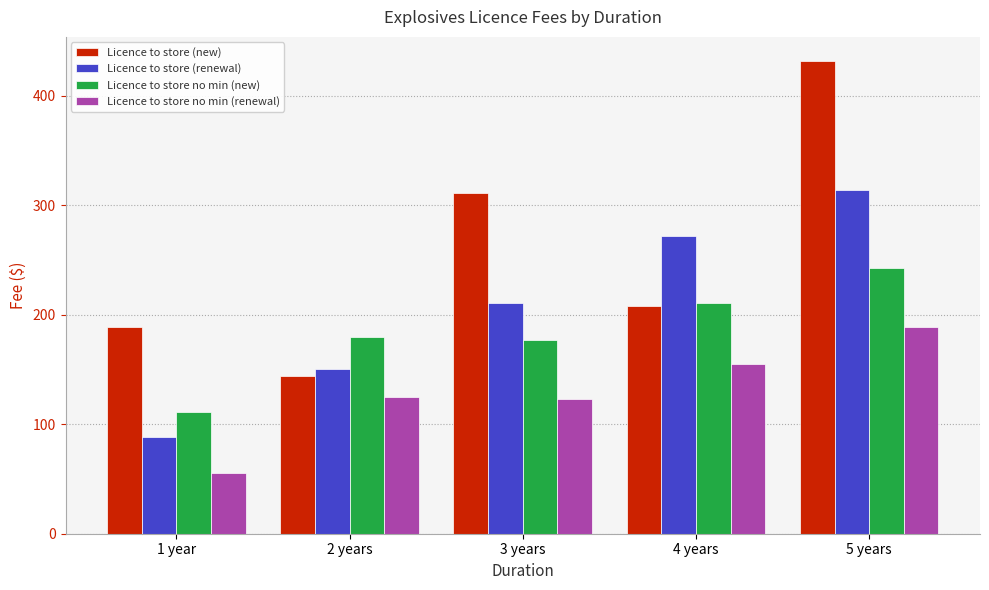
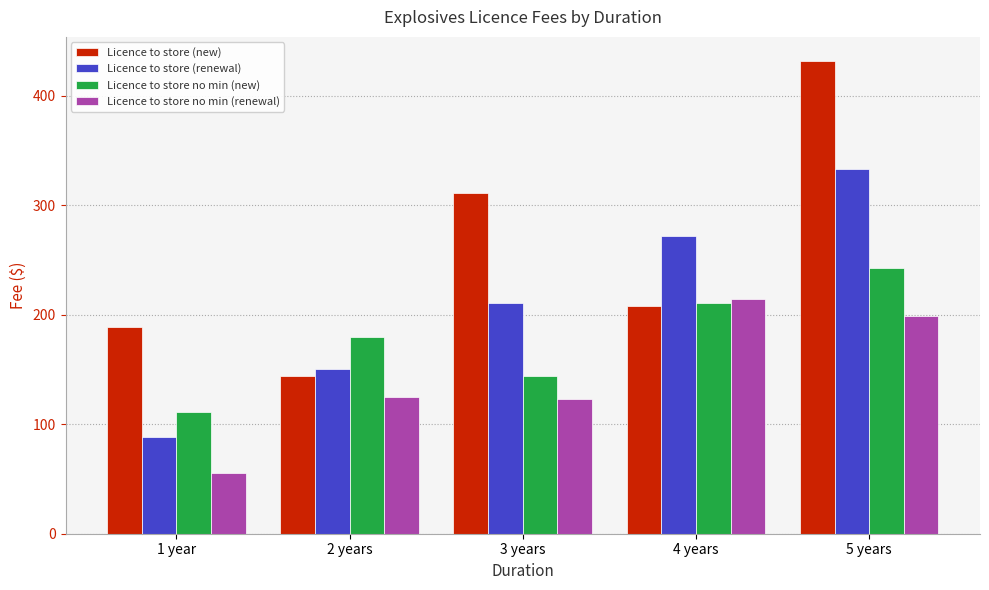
  {
    "Licence to store (new)": {
      "1 year": 189,
      "2 years": 144,
      "3 years": 311,
      "4 years": 208,
      "5 years": 432
    },
    "Licence to store (renewal)": {
      "1 year": 88,
      "2 years": 150,
      "3 years": 211,
      "4 years": 272,
-     "5 years": 314
+     "5 years": 333
    },
    "Licence to store no min (new)": {
      "1 year": 111,
      "2 years": 180,
-     "3 years": 177,
+     "3 years": 144,
      "4 years": 211,
      "5 years": 243
    },
    "Licence to store no min (renewal)": {
      "1 year": 55,
      "2 years": 125,
      "3 years": 123,
-     "4 years": 155,
-     "5 years": 189
+     "4 years": 214,
+     "5 years": 199
    }
  }
